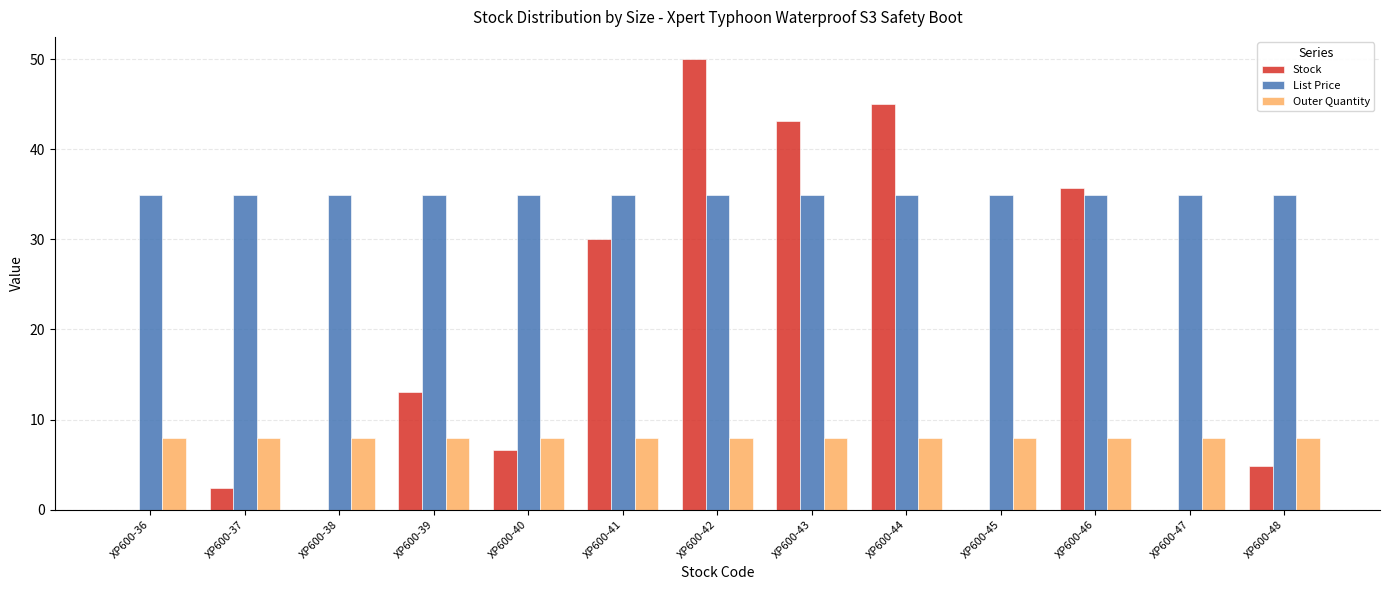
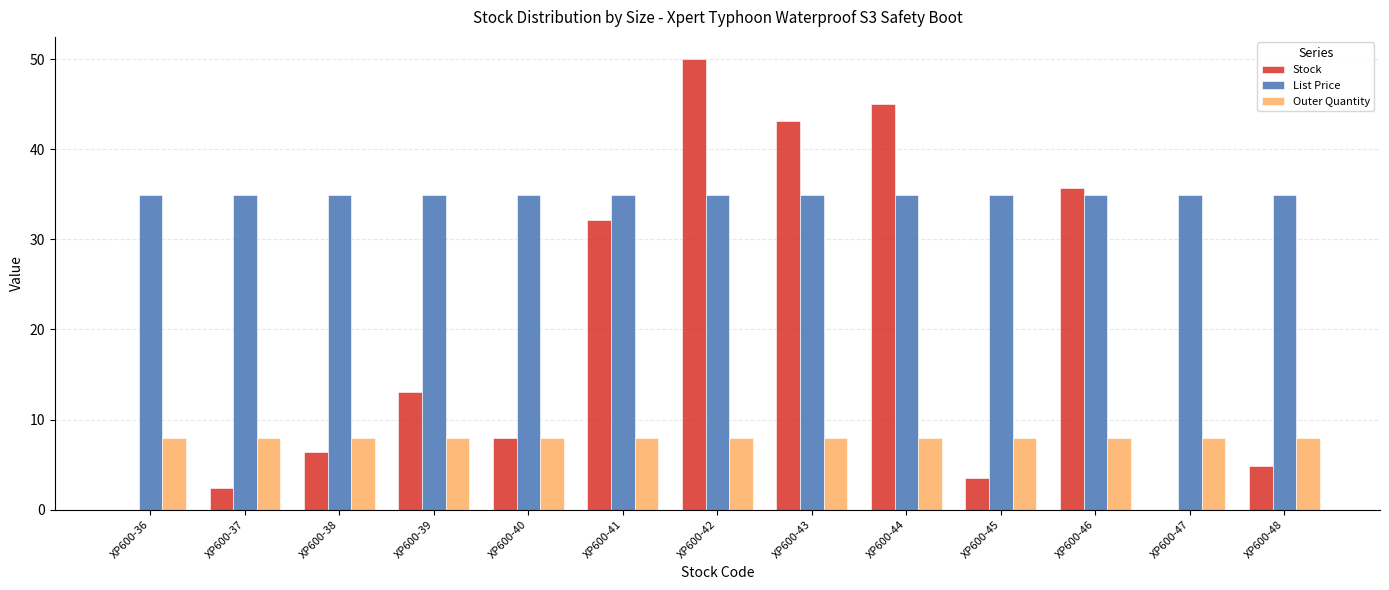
  {
    "Stock": {
      "XP600-36": 0,
      "XP600-37": 2,
-     "XP600-38": 0,
+     "XP600-38": 6,
      "XP600-39": 13,
-     "XP600-40": 7,
-     "XP600-41": 30,
+     "XP600-40": 8,
+     "XP600-41": 32,
      "XP600-42": 50,
      "XP600-43": 43,
      "XP600-44": 45,
-     "XP600-45": 0,
+     "XP600-45": 4,
      "XP600-46": 36,
      "XP600-47": 0,
      "XP600-48": 5
    },
    "List Price": {
      "XP600-36": 35,
      "XP600-37": 35,
      "XP600-38": 35,
      "XP600-39": 35,
      "XP600-40": 35,
      "XP600-41": 35,
      "XP600-42": 35,
      "XP600-43": 35,
      "XP600-44": 35,
      "XP600-45": 35,
      "XP600-46": 35,
      "XP600-47": 35,
      "XP600-48": 35
    },
    "Outer Quantity": {
      "XP600-36": 8,
      "XP600-37": 8,
      "XP600-38": 8,
      "XP600-39": 8,
      "XP600-40": 8,
      "XP600-41": 8,
      "XP600-42": 8,
      "XP600-43": 8,
      "XP600-44": 8,
      "XP600-45": 8,
      "XP600-46": 8,
      "XP600-47": 8,
      "XP600-48": 8
    }
  }
